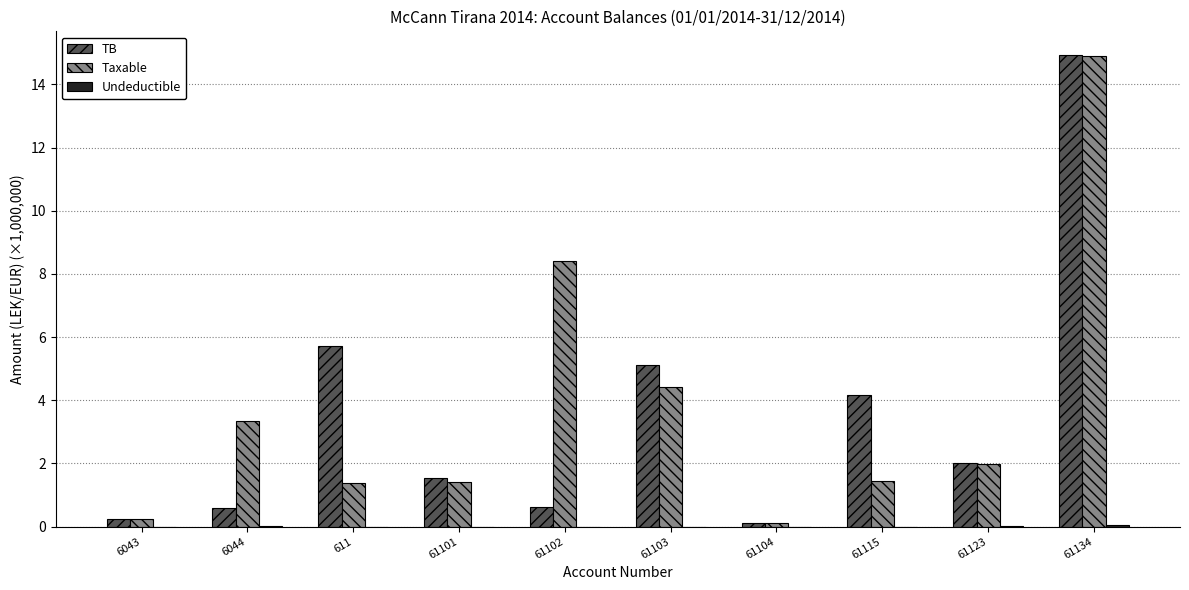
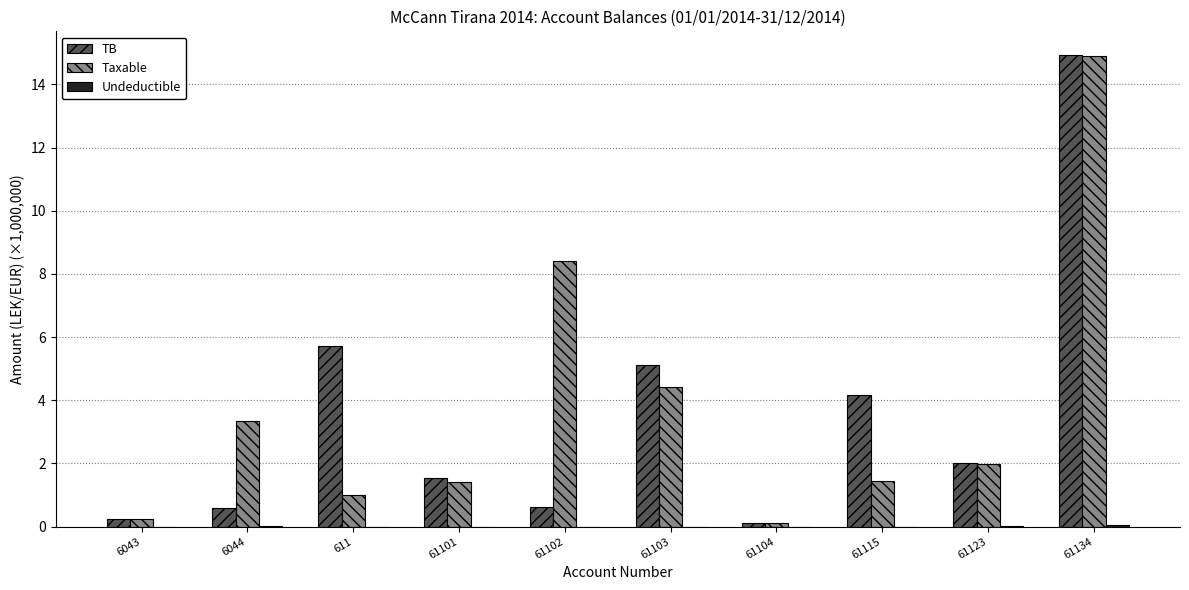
  {
    "TB": {
      "6043": 0.3,
      "6044": 0.6,
      "611": 5.7,
      "61101": 1.5,
      "61102": 0.6,
      "61103": 5.1,
      "61104": 0.1,
      "61115": 4.2,
      "61123": 2.0,
      "61134": 14.9
    },
    "Taxable": {
      "6043": 0.3,
      "6044": 3.3,
-     "611": 1.4,
+     "611": 1.0,
      "61101": 1.4,
      "61102": 8.4,
      "61103": 4.4,
      "61104": 0.1,
      "61115": 1.4,
      "61123": 2.0,
      "61134": 14.9
    },
    "Undeductible": {
      "6043": 0.0,
      "611": 0.0,
      "61101": 0.0,
      "61102": 0.0,
      "61104": 0.0
    }
  }
